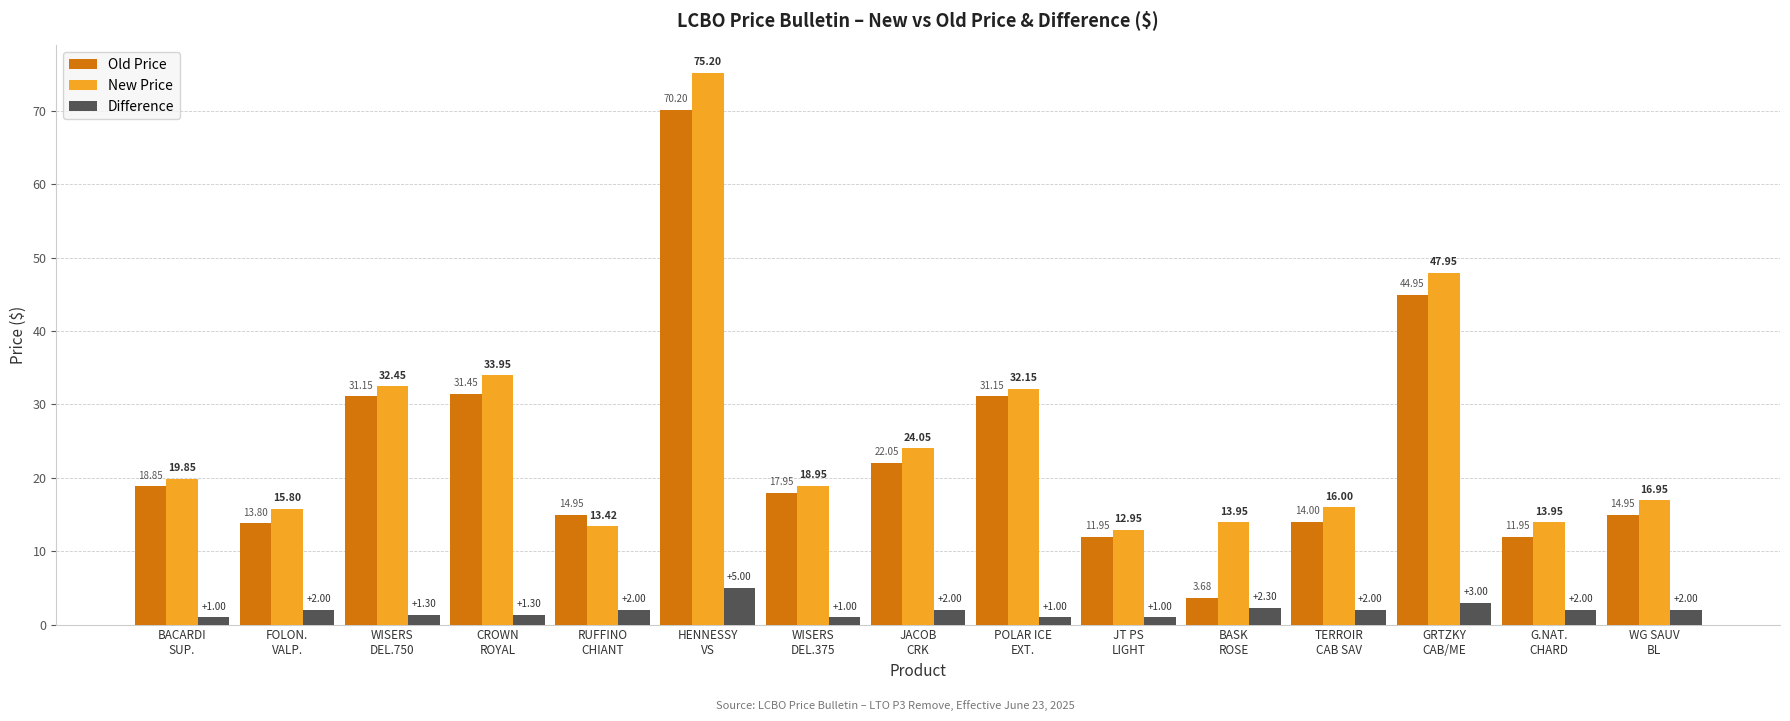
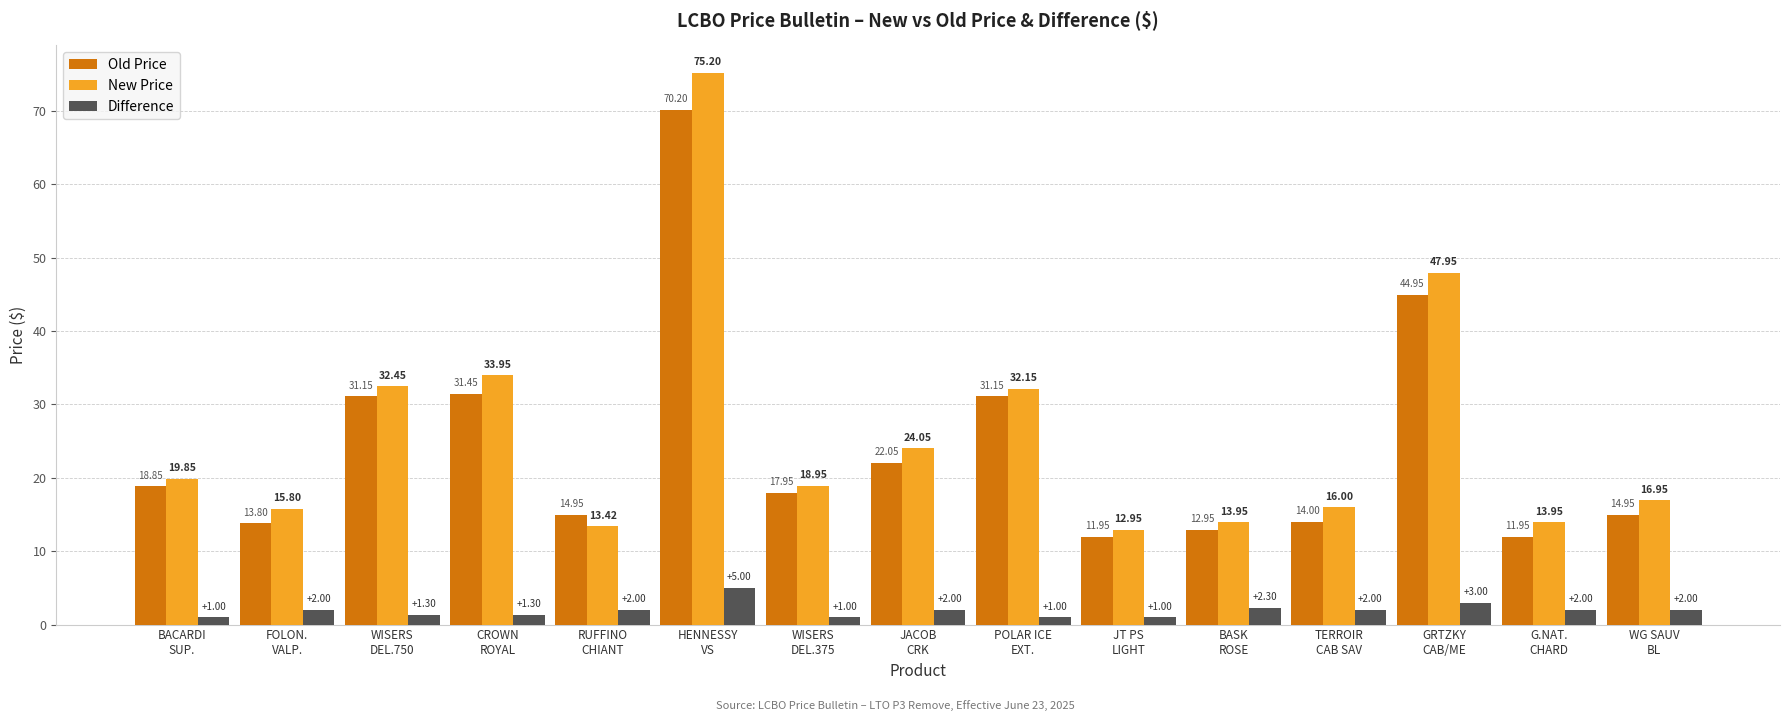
  {
    "Old Price": {
      "BACARDI SUP.": "18.85",
      "FOLON. VALP.": "13.80",
      "WISERS DEL.750": "31.15",
      "CROWN ROYAL": "31.45",
      "RUFFINO CHIANT": "14.95",
      "HENNESSY VS": "70.20",
      "WISERS DEL.375": "17.95",
      "JACOB CRK": "22.05",
      "POLAR ICE EXT.": "31.15",
      "JT PS LIGHT": "11.95",
-     "BASK ROSE": "3.68",
+     "BASK ROSE": "12.95",
      "TERROIR CAB SAV": "14.00",
      "GRTZKY CAB/ME": "44.95",
      "G.NAT. CHARD": "11.95",
      "WG SAUV BL": "14.95"
    },
    "New Price": {
      "BACARDI SUP.": "19.85",
      "FOLON. VALP.": "15.80",
      "WISERS DEL.750": "32.45",
      "CROWN ROYAL": "33.95",
      "RUFFINO CHIANT": "13.42",
      "HENNESSY VS": "75.20",
      "WISERS DEL.375": "18.95",
      "JACOB CRK": "24.05",
      "POLAR ICE EXT.": "32.15",
      "JT PS LIGHT": "12.95",
      "BASK ROSE": "13.95",
      "TERROIR CAB SAV": "16.00",
      "GRTZKY CAB/ME": "47.95",
      "G.NAT. CHARD": "13.95",
      "WG SAUV BL": "16.95"
    },
    "Difference": {
      "BACARDI SUP.": "+1.00",
      "FOLON. VALP.": "+2.00",
      "WISERS DEL.750": "+1.30",
      "CROWN ROYAL": "+1.30",
      "RUFFINO CHIANT": "+2.00",
      "HENNESSY VS": "+5.00",
      "WISERS DEL.375": "+1.00",
      "JACOB CRK": "+2.00",
      "POLAR ICE EXT.": "+1.00",
      "JT PS LIGHT": "+1.00",
      "BASK ROSE": "+2.30",
      "TERROIR CAB SAV": "+2.00",
      "GRTZKY CAB/ME": "+3.00",
      "G.NAT. CHARD": "+2.00",
      "WG SAUV BL": "+2.00"
    }
  }
